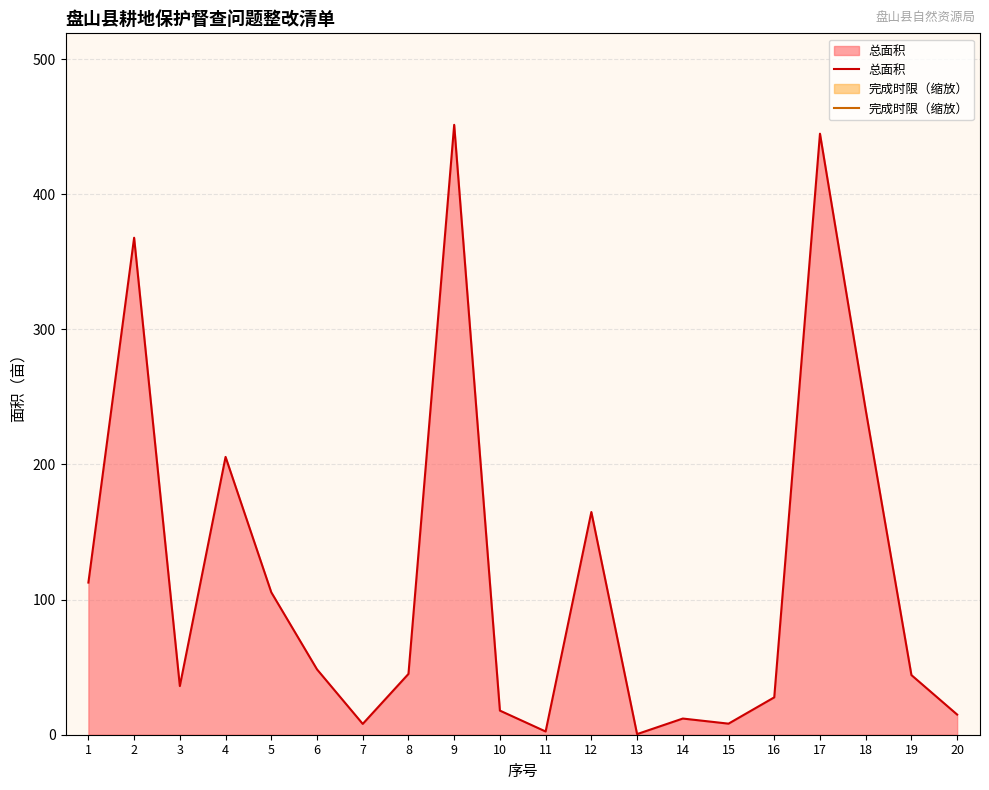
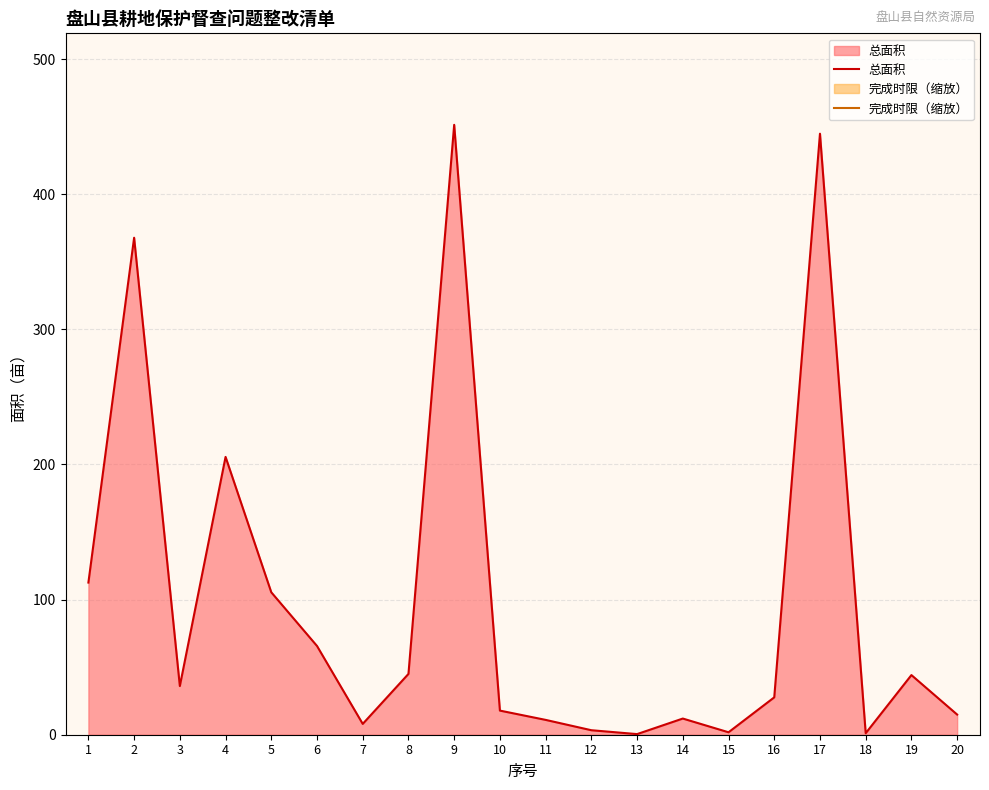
  {
    "1": 113,
    "2": 368,
    "3": 36,
    "4": 206,
    "5": 105,
-   "6": 48,
+   "6": 66,
    "7": 8,
    "8": 45,
    "9": 451,
    "10": 18,
-   "11": 2,
-   "12": 165,
+   "11": 11,
+   "12": 3,
    "13": 0,
    "14": 12,
-   "15": 8,
+   "15": 2,
    "16": 28,
    "17": 445,
-   "18": 240,
+   "18": 1,
    "19": 44,
    "20": 15
  }
